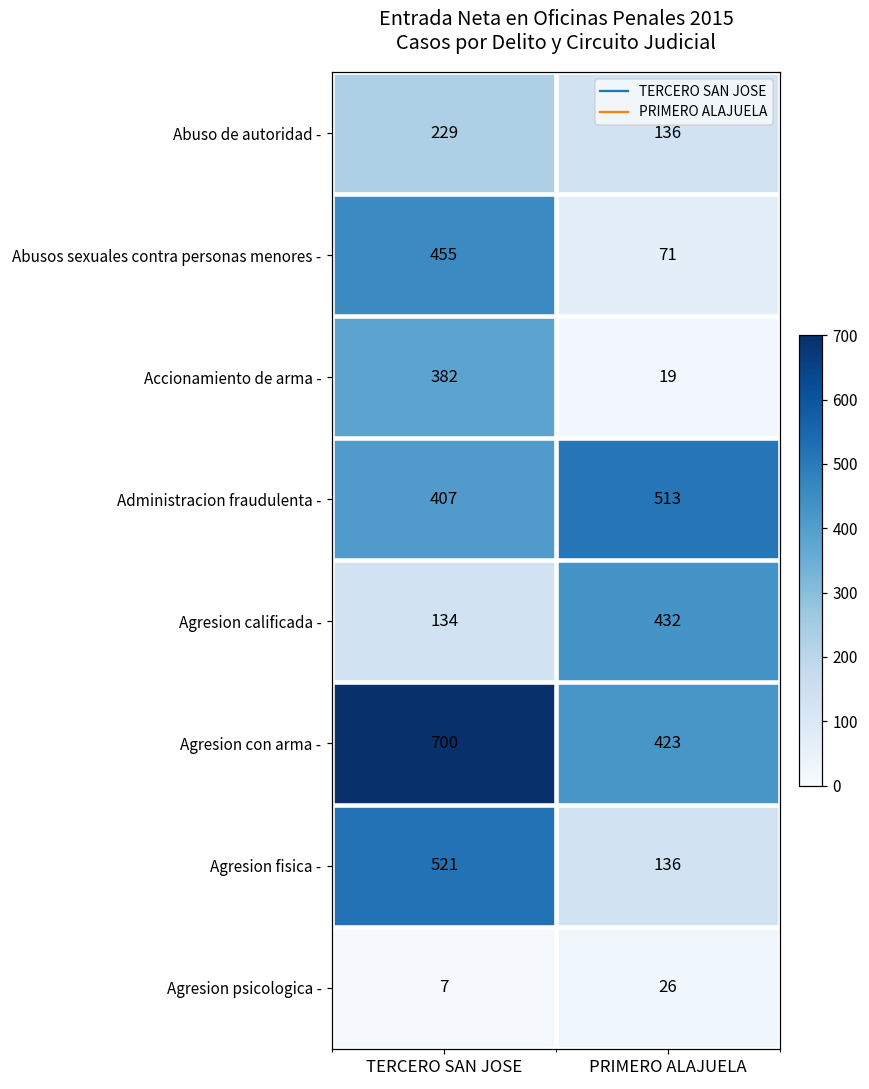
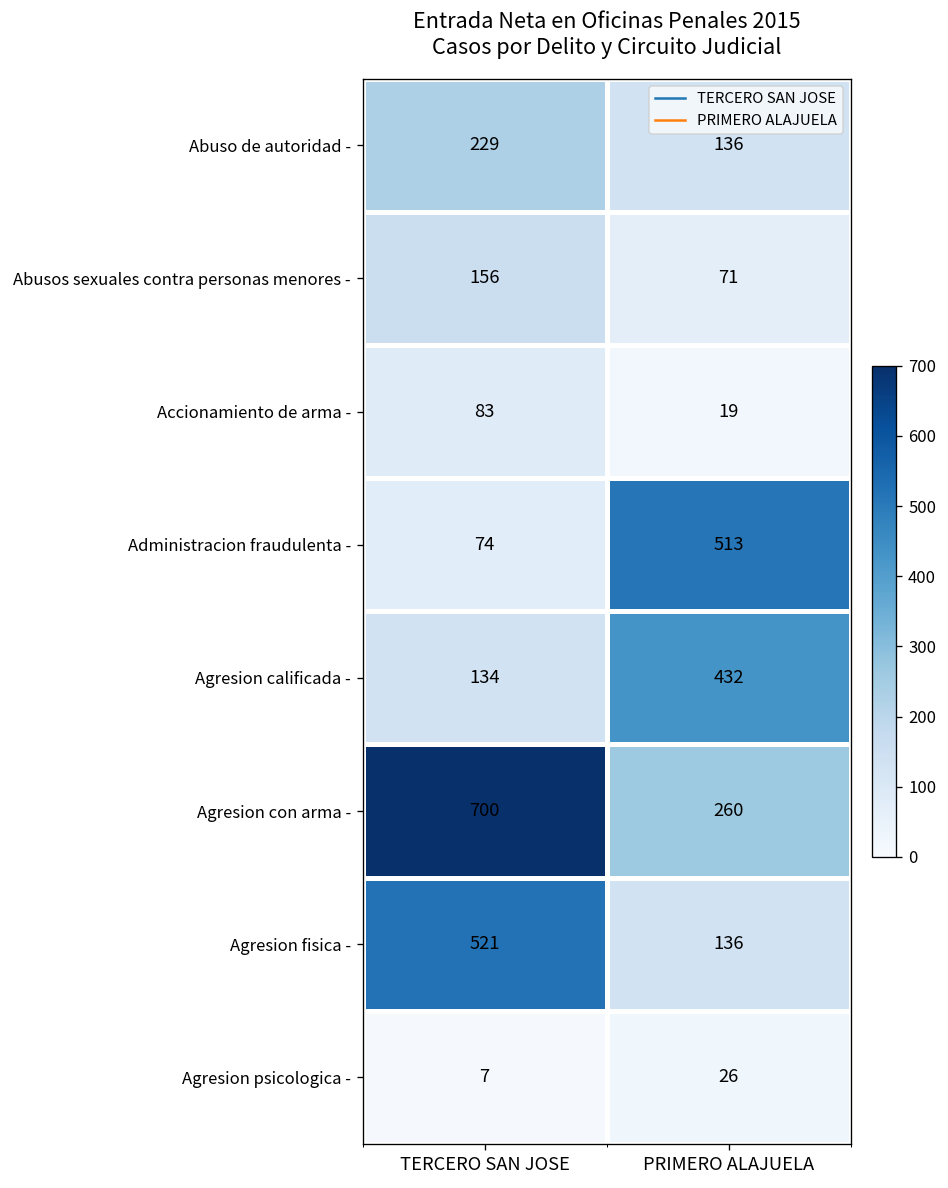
  {
    "Abuso de autoridad -": {
      "TERCERO SAN JOSE": 229
    },
    "Abusos sexuales contra personas menores -": {
-     "TERCERO SAN JOSE": 455,
+     "TERCERO SAN JOSE": 156,
      "PRIMERO ALAJUELA": 71
    },
    "Accionamiento de arma -": {
-     "TERCERO SAN JOSE": 382,
+     "TERCERO SAN JOSE": 83,
      "PRIMERO ALAJUELA": 19
    },
    "Administracion fraudulenta -": {
-     "TERCERO SAN JOSE": 407,
+     "TERCERO SAN JOSE": 74,
      "PRIMERO ALAJUELA": 513
    },
    "Agresion calificada -": {
      "TERCERO SAN JOSE": 134,
      "PRIMERO ALAJUELA": 432
    },
    "Agresion con arma -": {
      "TERCERO SAN JOSE": 700,
-     "PRIMERO ALAJUELA": 423
+     "PRIMERO ALAJUELA": 260
    },
    "Agresion fisica -": {
      "TERCERO SAN JOSE": 521,
      "PRIMERO ALAJUELA": 136
    },
    "Agresion psicologica -": {
      "TERCERO SAN JOSE": 7,
      "PRIMERO ALAJUELA": 26
    }
  }
